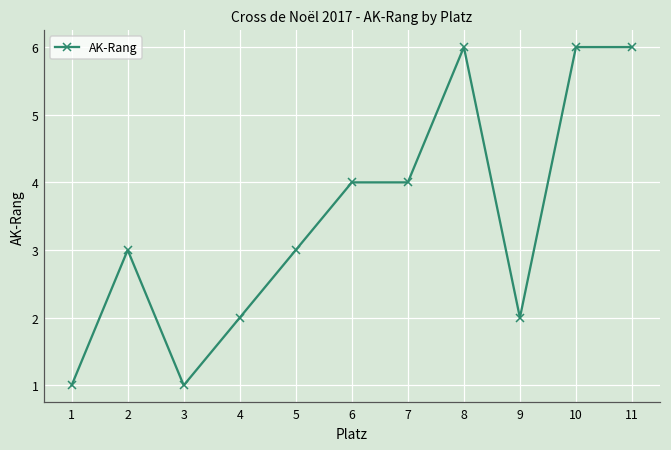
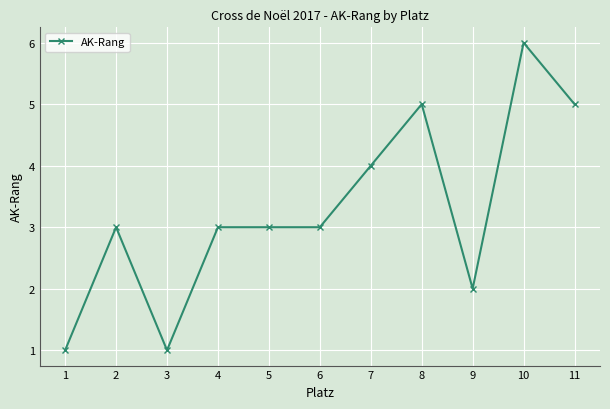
  {
    "1": 1,
    "2": 3,
    "3": 1,
-   "4": 2,
+   "4": 3,
    "5": 3,
-   "6": 4,
+   "6": 3,
    "7": 4,
-   "8": 6,
+   "8": 5,
    "9": 2,
    "10": 6,
-   "11": 6
+   "11": 5
  }
